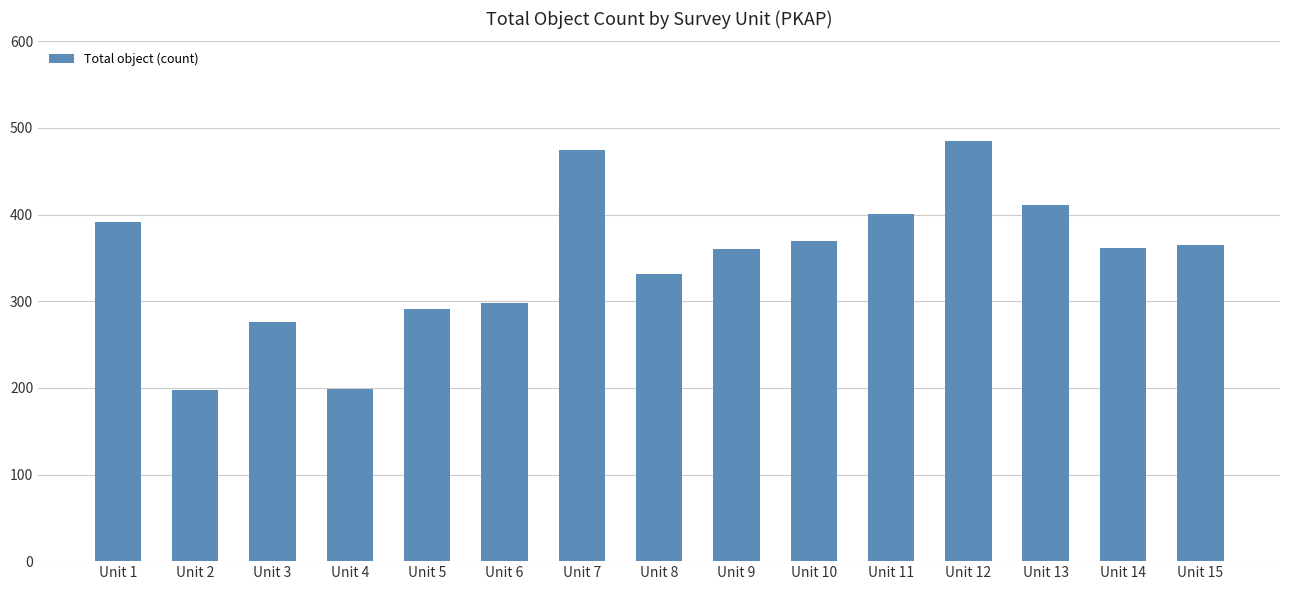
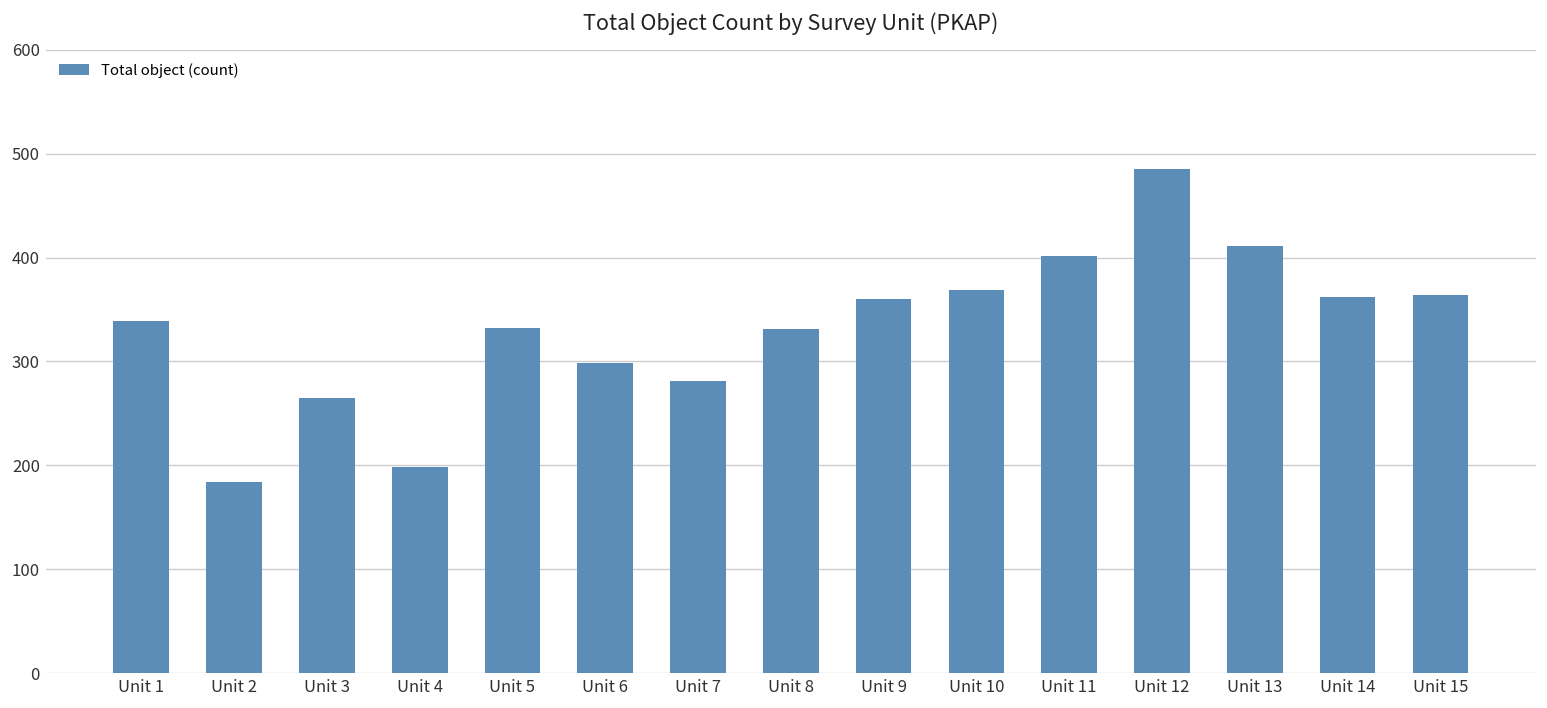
  {
-   "Unit 1": 390,
-   "Unit 2": 200,
-   "Unit 3": 280,
+   "Unit 1": 340,
+   "Unit 2": 180,
+   "Unit 3": 270,
    "Unit 4": 200,
-   "Unit 5": 290,
+   "Unit 5": 330,
    "Unit 6": 300,
-   "Unit 7": 470,
+   "Unit 7": 280,
    "Unit 8": 330,
    "Unit 9": 360,
    "Unit 10": 370,
    "Unit 11": 400,
    "Unit 12": 490,
    "Unit 13": 410,
    "Unit 14": 360,
    "Unit 15": 360
  }
